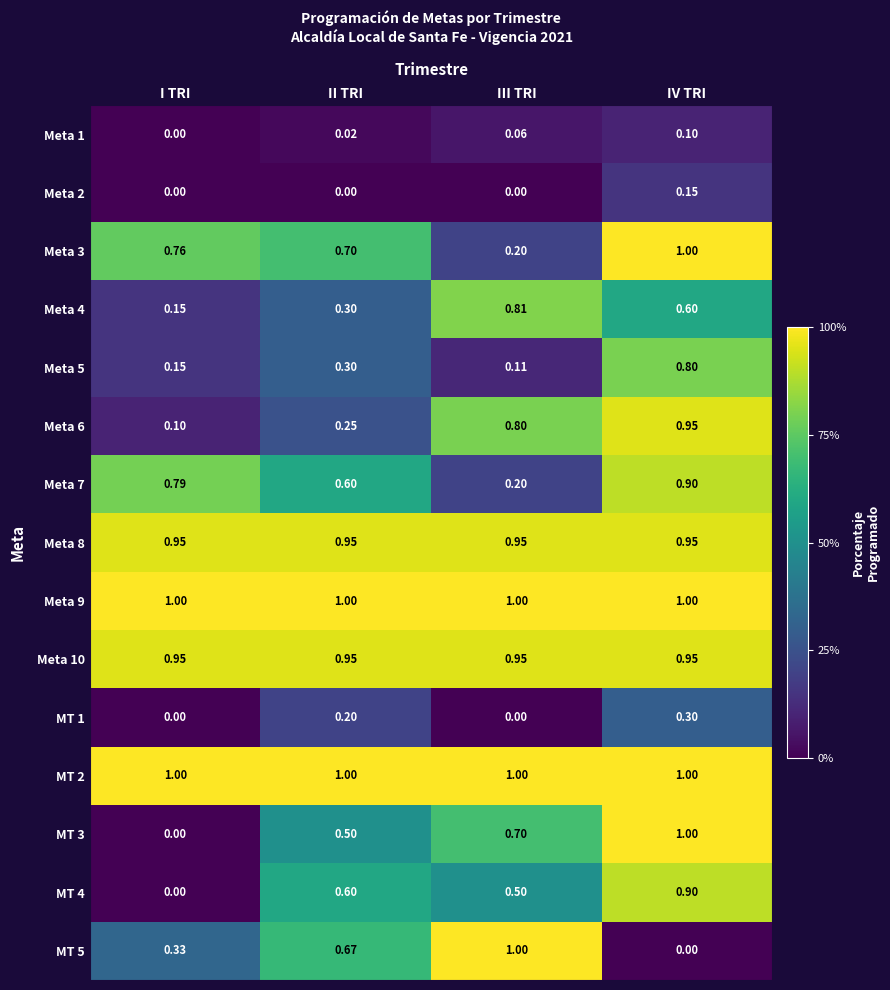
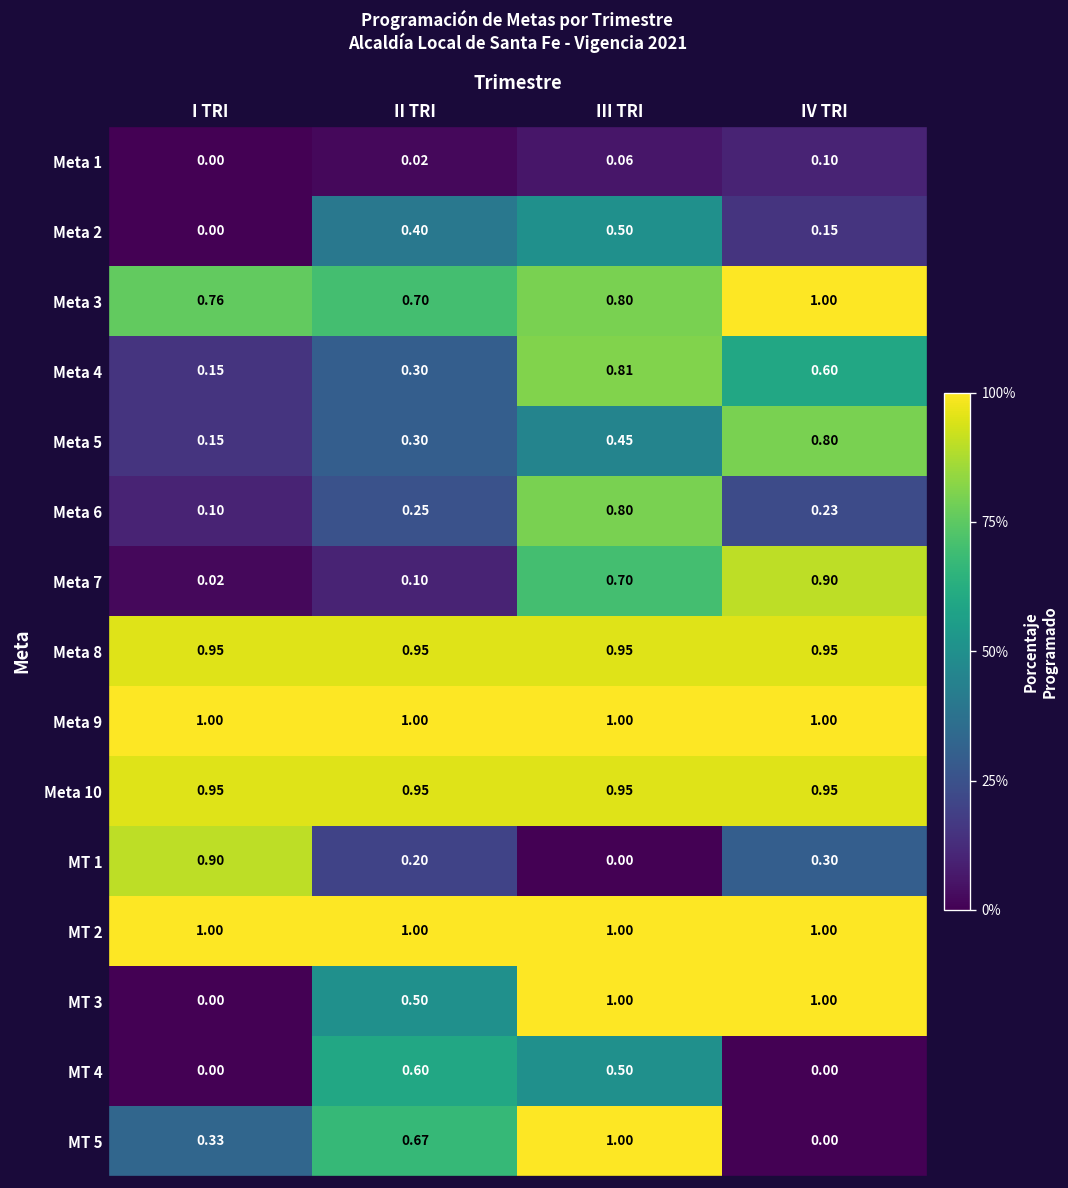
  {
    "Meta 1": {
      "I TRI": 0.00,
      "II TRI": 0.02,
      "III TRI": 0.06,
      "IV TRI": 0.10
    },
    "Meta 2": {
      "I TRI": 0.00,
-     "II TRI": 0.00,
-     "III TRI": 0.00,
+     "II TRI": 0.40,
+     "III TRI": 0.50,
      "IV TRI": 0.15
    },
    "Meta 3": {
      "I TRI": 0.76,
      "II TRI": 0.70,
-     "III TRI": 0.20,
+     "III TRI": 0.80,
      "IV TRI": 1.00
    },
    "Meta 4": {
      "I TRI": 0.15,
      "II TRI": 0.30,
      "III TRI": 0.81,
      "IV TRI": 0.60
    },
    "Meta 5": {
      "I TRI": 0.15,
      "II TRI": 0.30,
-     "III TRI": 0.11,
+     "III TRI": 0.45,
      "IV TRI": 0.80
    },
    "Meta 6": {
      "I TRI": 0.10,
      "II TRI": 0.25,
      "III TRI": 0.80,
-     "IV TRI": 0.95
+     "IV TRI": 0.23
    },
    "Meta 7": {
-     "I TRI": 0.79,
-     "II TRI": 0.60,
-     "III TRI": 0.20,
+     "I TRI": 0.02,
+     "II TRI": 0.10,
+     "III TRI": 0.70,
      "IV TRI": 0.90
    },
    "Meta 8": {
      "I TRI": 0.95,
      "II TRI": 0.95,
      "III TRI": 0.95,
      "IV TRI": 0.95
    },
    "Meta 9": {
      "I TRI": 1.00,
      "II TRI": 1.00,
      "III TRI": 1.00,
      "IV TRI": 1.00
    },
    "Meta 10": {
      "I TRI": 0.95,
      "II TRI": 0.95,
      "III TRI": 0.95,
      "IV TRI": 0.95
    },
    "MT 1": {
-     "I TRI": 0.00,
+     "I TRI": 0.90,
      "II TRI": 0.20,
      "III TRI": 0.00,
      "IV TRI": 0.30
    },
    "MT 2": {
      "I TRI": 1.00,
      "II TRI": 1.00,
      "III TRI": 1.00,
      "IV TRI": 1.00
    },
    "MT 3": {
      "I TRI": 0.00,
      "II TRI": 0.50,
-     "III TRI": 0.70,
+     "III TRI": 1.00,
      "IV TRI": 1.00
    },
    "MT 4": {
      "I TRI": 0.00,
      "II TRI": 0.60,
      "III TRI": 0.50,
-     "IV TRI": 0.90
+     "IV TRI": 0.00
    },
    "MT 5": {
      "I TRI": 0.33,
      "II TRI": 0.67,
      "III TRI": 1.00,
      "IV TRI": 0.00
    }
  }
